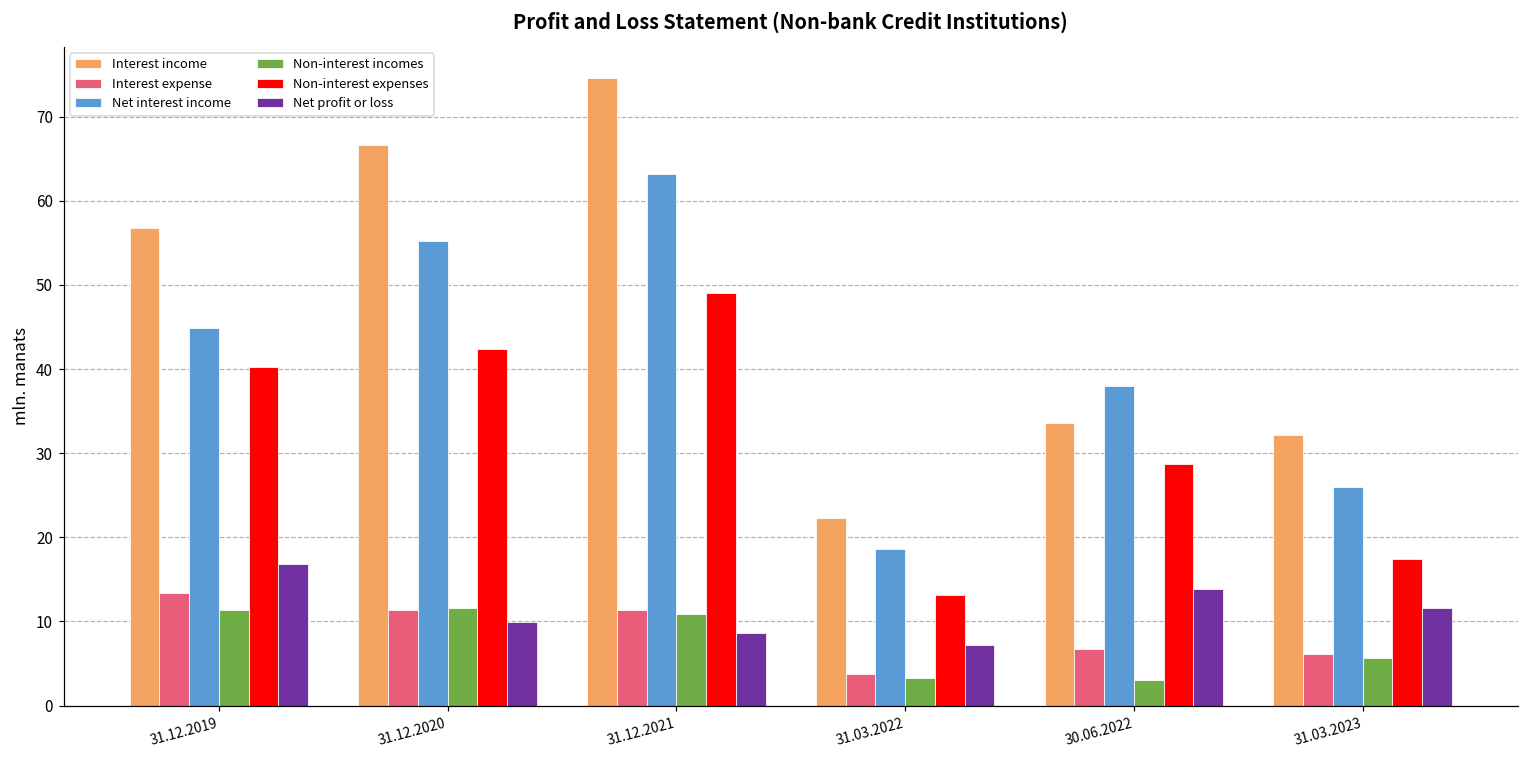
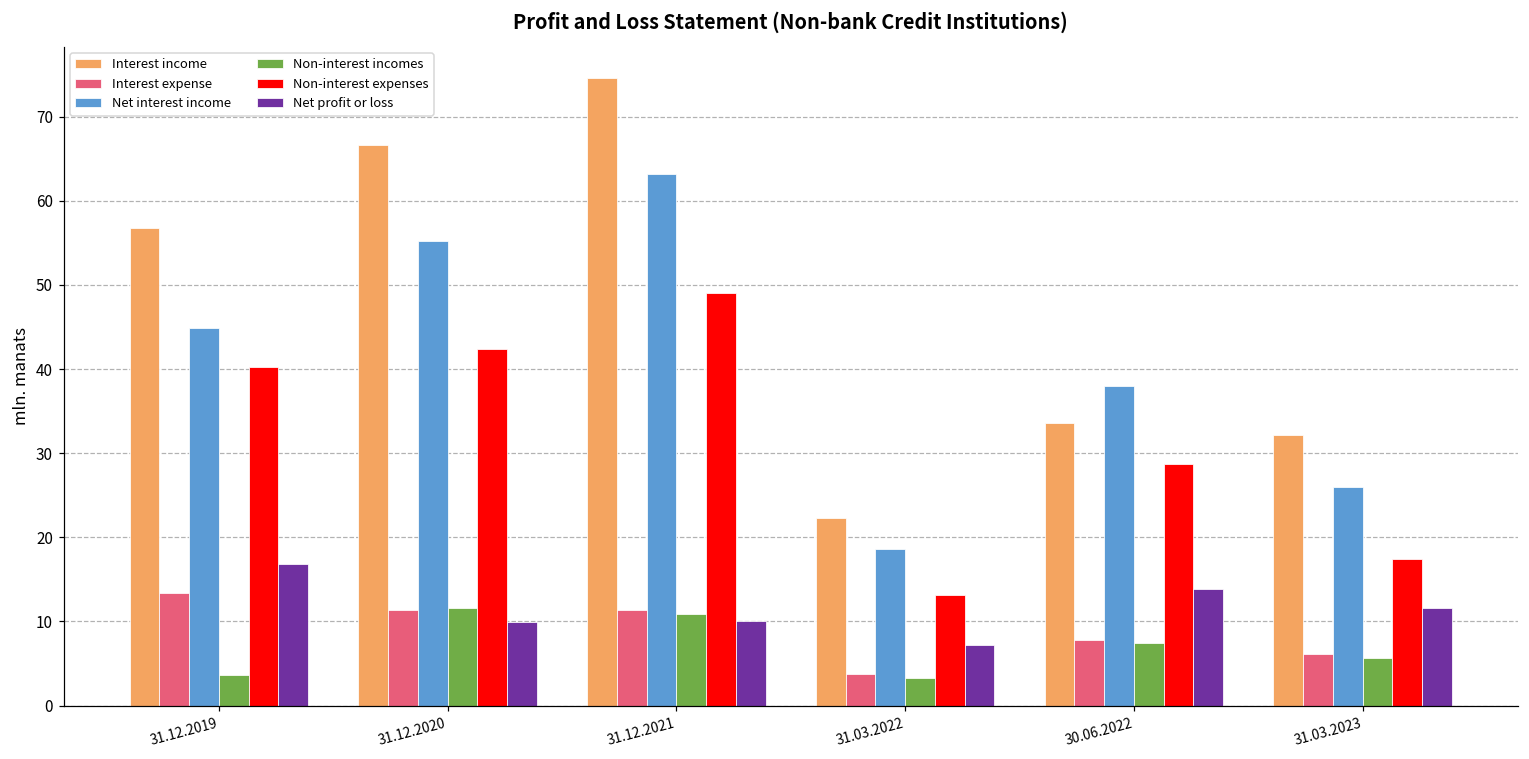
  {
    "Interest income": {
      "31.12.2019": 57,
      "31.12.2020": 67,
      "31.12.2021": 75,
      "31.03.2022": 22,
      "30.06.2022": 34,
      "31.03.2023": 32
    },
    "Interest expense": {
      "31.12.2019": 13,
      "31.12.2020": 11,
      "31.12.2021": 11,
      "31.03.2022": 4,
-     "30.06.2022": 7,
+     "30.06.2022": 8,
      "31.03.2023": 6
    },
    "Net interest income": {
      "31.12.2019": 45,
      "31.12.2020": 55,
      "31.12.2021": 63,
      "31.03.2022": 19,
      "30.06.2022": 38,
      "31.03.2023": 26
    },
    "Non-interest incomes": {
-     "31.12.2019": 11,
+     "31.12.2019": 4,
      "31.12.2020": 12,
      "31.12.2021": 11,
      "31.03.2022": 3,
-     "30.06.2022": 3,
+     "30.06.2022": 7,
      "31.03.2023": 6
    },
    "Non-interest expenses": {
      "31.12.2019": 40,
      "31.12.2020": 42,
      "31.12.2021": 49,
      "31.03.2022": 13,
      "30.06.2022": 29,
      "31.03.2023": 17
    },
    "Net profit or loss": {
      "31.12.2019": 17,
      "31.12.2020": 10,
-     "31.12.2021": 9,
+     "31.12.2021": 10,
      "31.03.2022": 7,
      "30.06.2022": 14,
      "31.03.2023": 12
    }
  }
